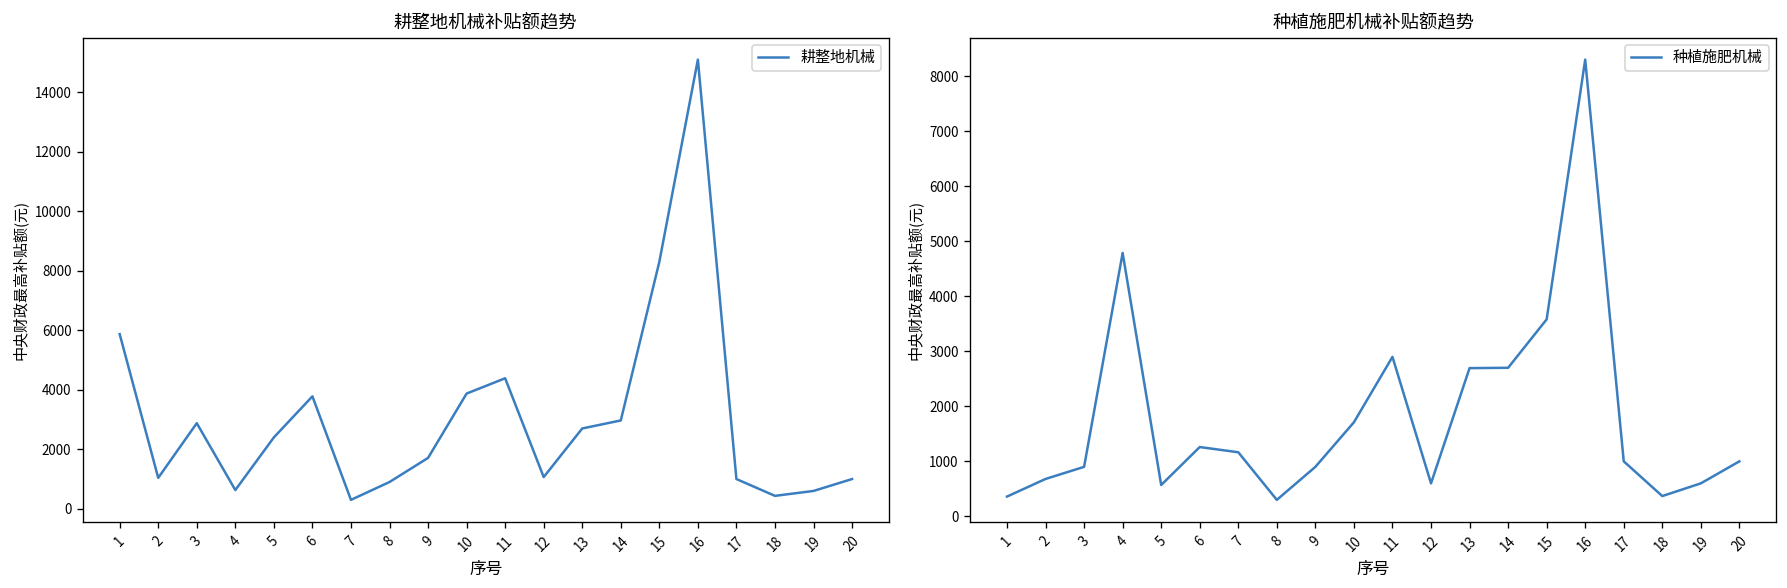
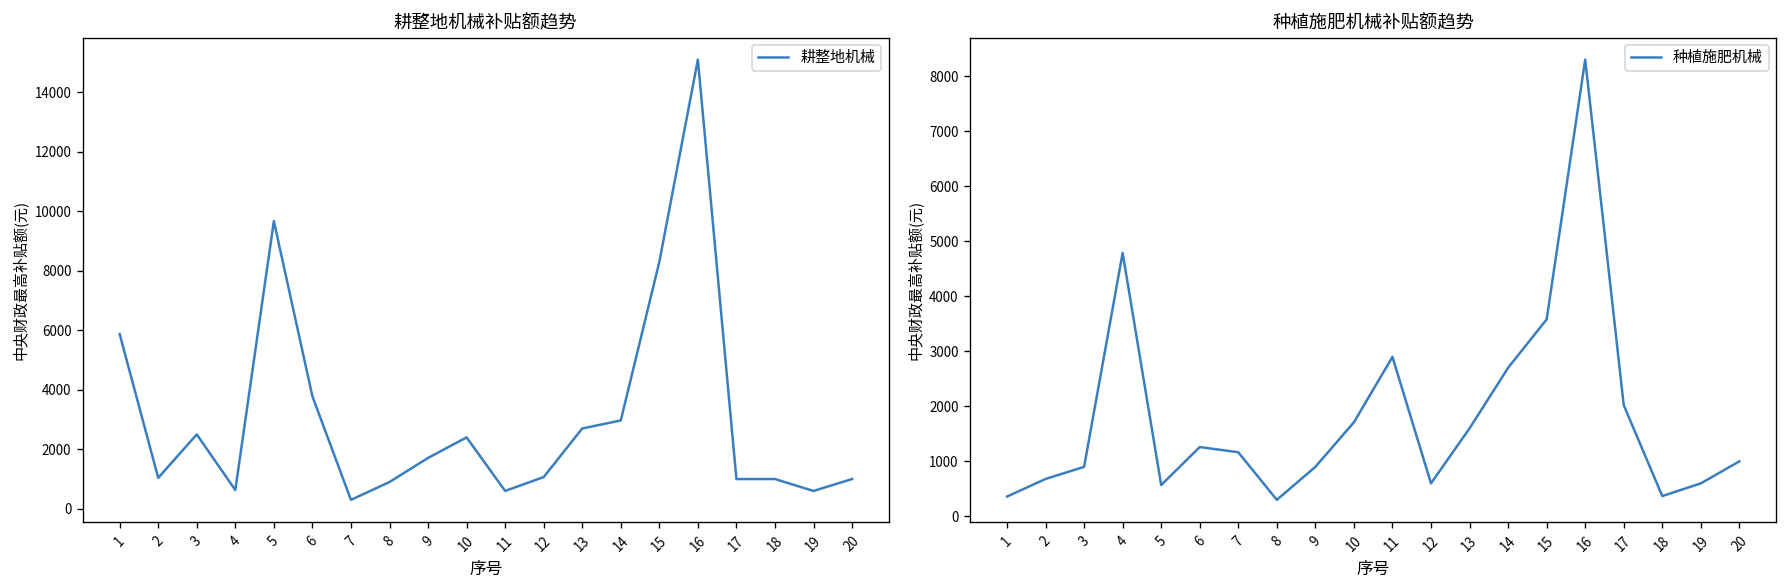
  {
    "耕整地机械补贴额趋势": {
      "1": 5900,
      "2": 1000,
-     "3": 2900,
+     "3": 2500,
      "4": 600,
-     "5": 2400,
+     "5": 9700,
      "6": 3800,
      "7": 300,
      "8": 900,
      "9": 1700,
-     "10": 3900,
-     "11": 4400,
+     "10": 2400,
+     "11": 600,
      "12": 1100,
      "13": 2700,
      "14": 3000,
      "15": 8300,
      "16": 15100,
      "17": 1000,
-     "18": 400,
+     "18": 1000,
      "19": 600,
      "20": 1000
    },
    "种植施肥机械补贴额趋势": {
      "1": 400,
      "2": 700,
      "3": 900,
      "4": 4800,
      "5": 600,
      "6": 1300,
      "7": 1200,
      "8": 300,
      "9": 900,
      "10": 1700,
      "11": 2900,
      "12": 600,
-     "13": 2700,
+     "13": 1600,
      "14": 2700,
      "15": 3600,
      "16": 8300,
-     "17": 1000,
+     "17": 2000,
      "18": 400,
      "19": 600,
      "20": 1000
    }
  }
